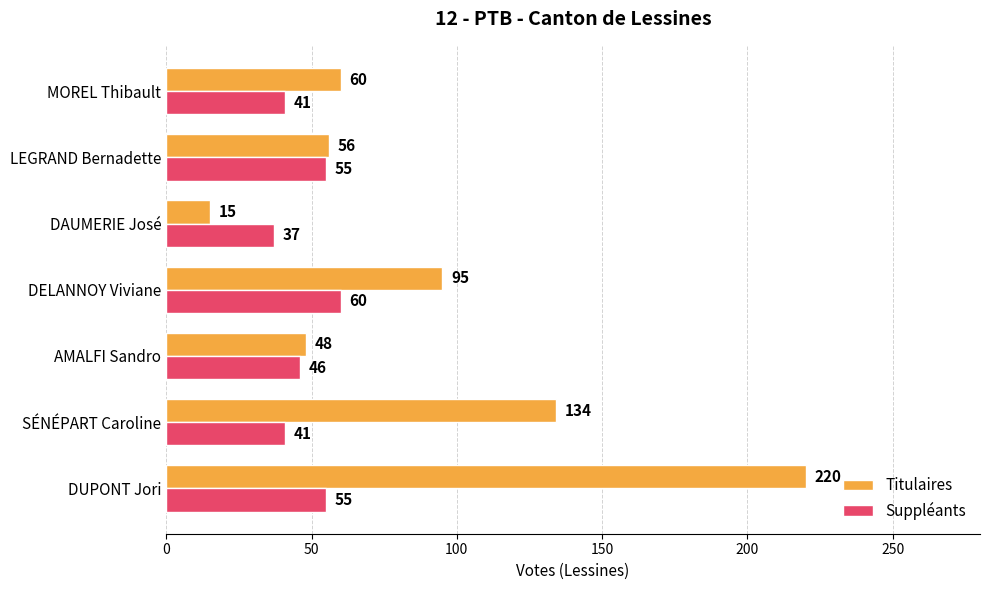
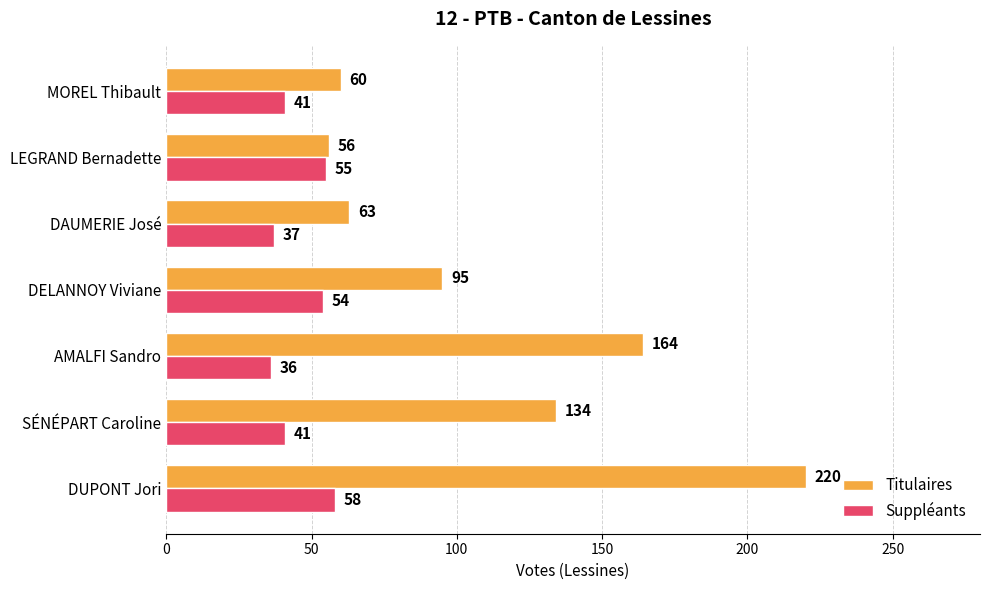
  {
    "Titulaires": {
      "MOREL Thibault": 60,
      "LEGRAND Bernadette": 56,
-     "DAUMERIE José": 15,
+     "DAUMERIE José": 63,
      "DELANNOY Viviane": 95,
-     "AMALFI Sandro": 48,
+     "AMALFI Sandro": 164,
      "SÉNÉPART Caroline": 134,
      "DUPONT Jori": 220
    },
    "Suppléants": {
      "MOREL Thibault": 41,
      "LEGRAND Bernadette": 55,
      "DAUMERIE José": 37,
-     "DELANNOY Viviane": 60,
-     "AMALFI Sandro": 46,
+     "DELANNOY Viviane": 54,
+     "AMALFI Sandro": 36,
      "SÉNÉPART Caroline": 41,
-     "DUPONT Jori": 55
+     "DUPONT Jori": 58
    }
  }
